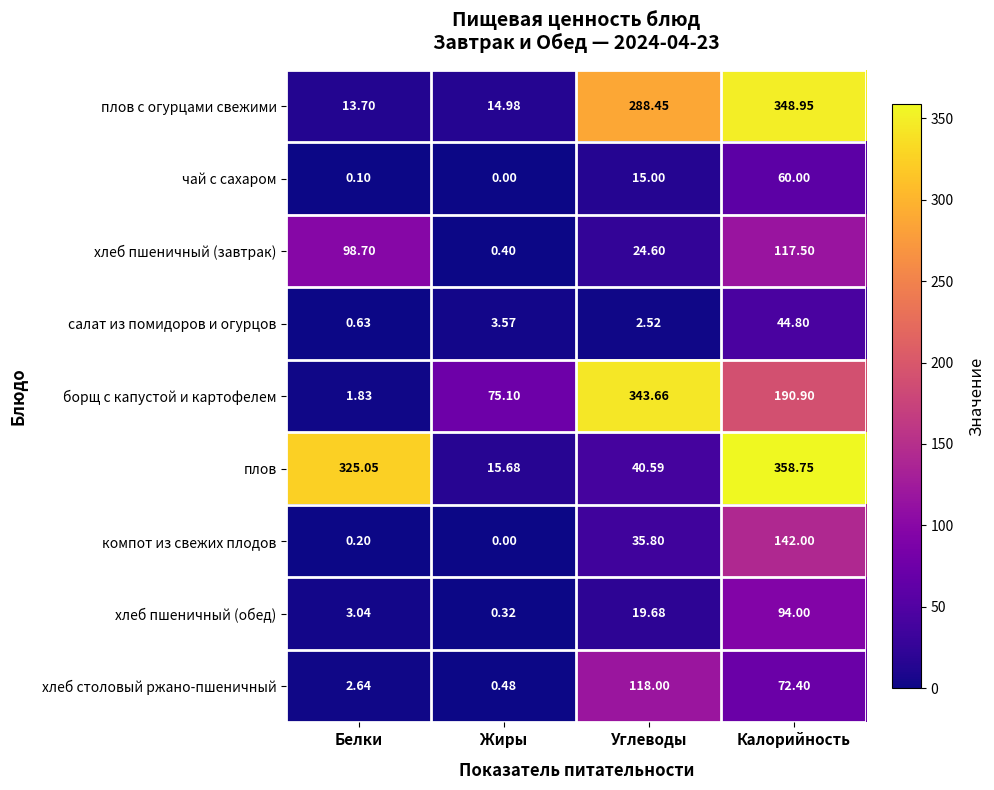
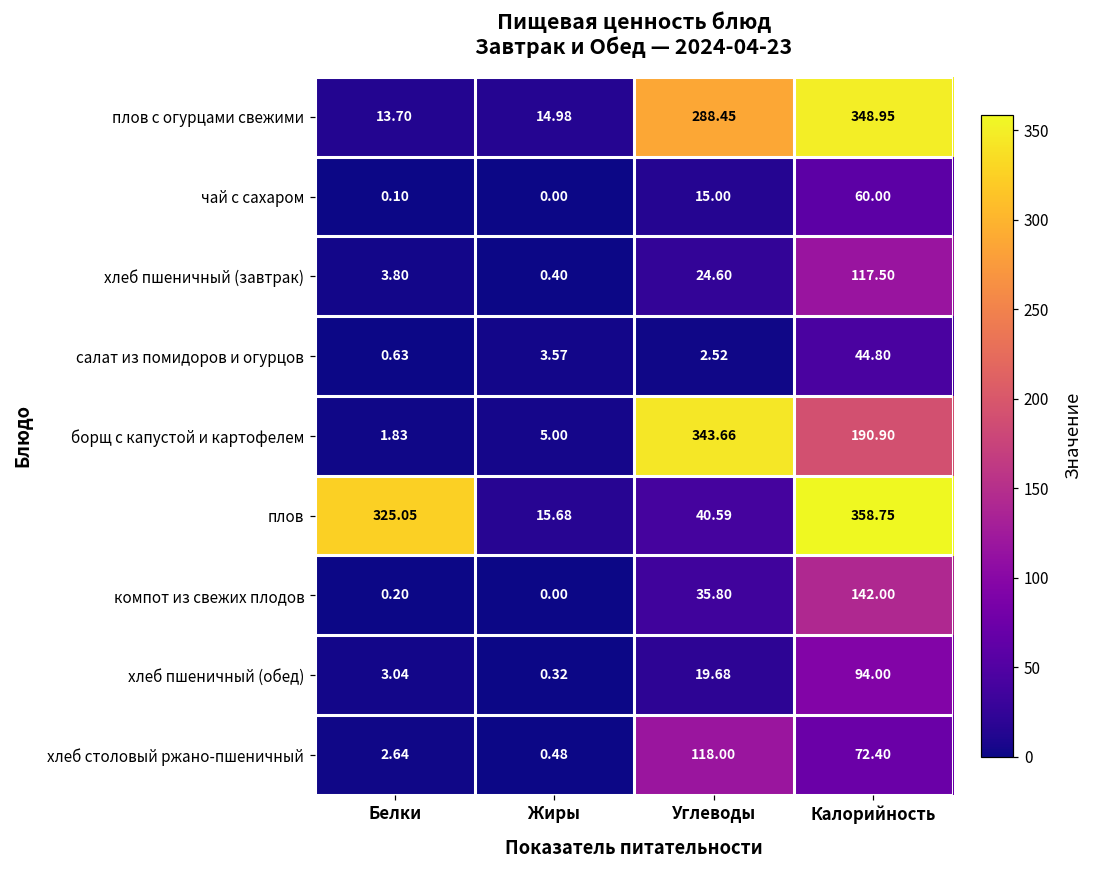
  {
    "плов с огурцами свежими": {
      "Белки": 13.70,
      "Жиры": 14.98,
      "Углеводы": 288.45,
      "Калорийность": 348.95
    },
    "чай с сахаром": {
      "Белки": 0.10,
      "Жиры": 0.00,
      "Углеводы": 15.00,
      "Калорийность": 60.00
    },
    "хлеб пшеничный (завтрак)": {
-     "Белки": 98.70,
+     "Белки": 3.80,
      "Жиры": 0.40,
      "Углеводы": 24.60,
      "Калорийность": 117.50
    },
    "салат из помидоров и огурцов": {
      "Белки": 0.63,
      "Жиры": 3.57,
      "Углеводы": 2.52,
      "Калорийность": 44.80
    },
    "борщ с капустой и картофелем": {
      "Белки": 1.83,
-     "Жиры": 75.10,
+     "Жиры": 5.00,
      "Углеводы": 343.66,
      "Калорийность": 190.90
    },
    "плов": {
      "Белки": 325.05,
      "Жиры": 15.68,
      "Углеводы": 40.59,
      "Калорийность": 358.75
    },
    "компот из свежих плодов": {
      "Белки": 0.20,
      "Жиры": 0.00,
      "Углеводы": 35.80,
      "Калорийность": 142.00
    },
    "хлеб пшеничный (обед)": {
      "Белки": 3.04,
      "Жиры": 0.32,
      "Углеводы": 19.68,
      "Калорийность": 94.00
    },
    "хлеб столовый ржано-пшеничный": {
      "Белки": 2.64,
      "Жиры": 0.48,
      "Углеводы": 118.00,
      "Калорийность": 72.40
    }
  }
